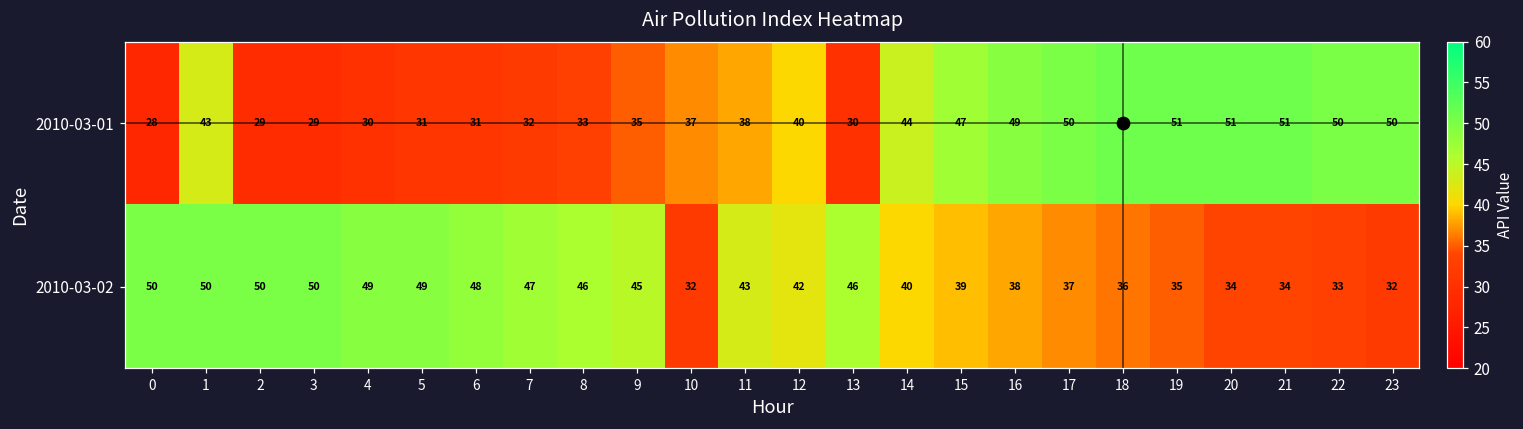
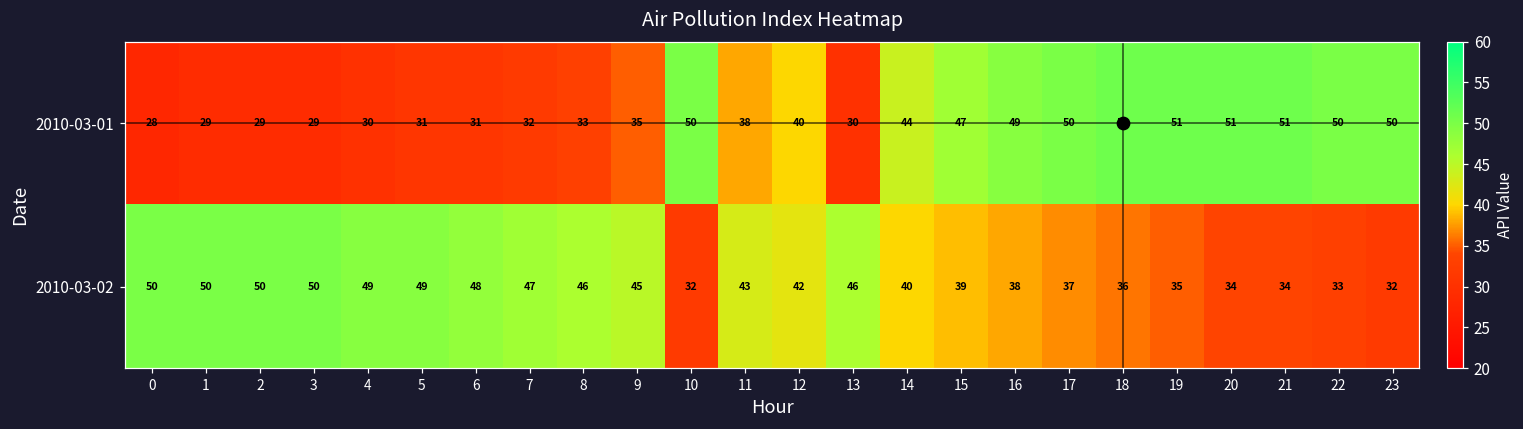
  {
    "2010-03-01": {
      "0": 28,
-     "1": 43,
+     "1": 29,
      "2": 29,
      "3": 29,
      "4": 30,
      "5": 31,
      "6": 31,
      "7": 32,
      "8": 33,
      "9": 35,
-     "10": 37,
+     "10": 50,
      "11": 38,
      "12": 40,
      "13": 30,
      "14": 44,
      "15": 47,
      "16": 49,
      "17": 50,
      "19": 51,
      "20": 51,
      "21": 51,
      "22": 50,
      "23": 50
    },
    "2010-03-02": {
      "0": 50,
      "1": 50,
      "2": 50,
      "3": 50,
      "4": 49,
      "5": 49,
      "6": 48,
      "7": 47,
      "8": 46,
      "9": 45,
      "10": 32,
      "11": 43,
      "12": 42,
      "13": 46,
      "14": 40,
      "15": 39,
      "16": 38,
      "17": 37,
      "18": 36,
      "19": 35,
      "20": 34,
      "21": 34,
      "22": 33,
      "23": 32
    }
  }
